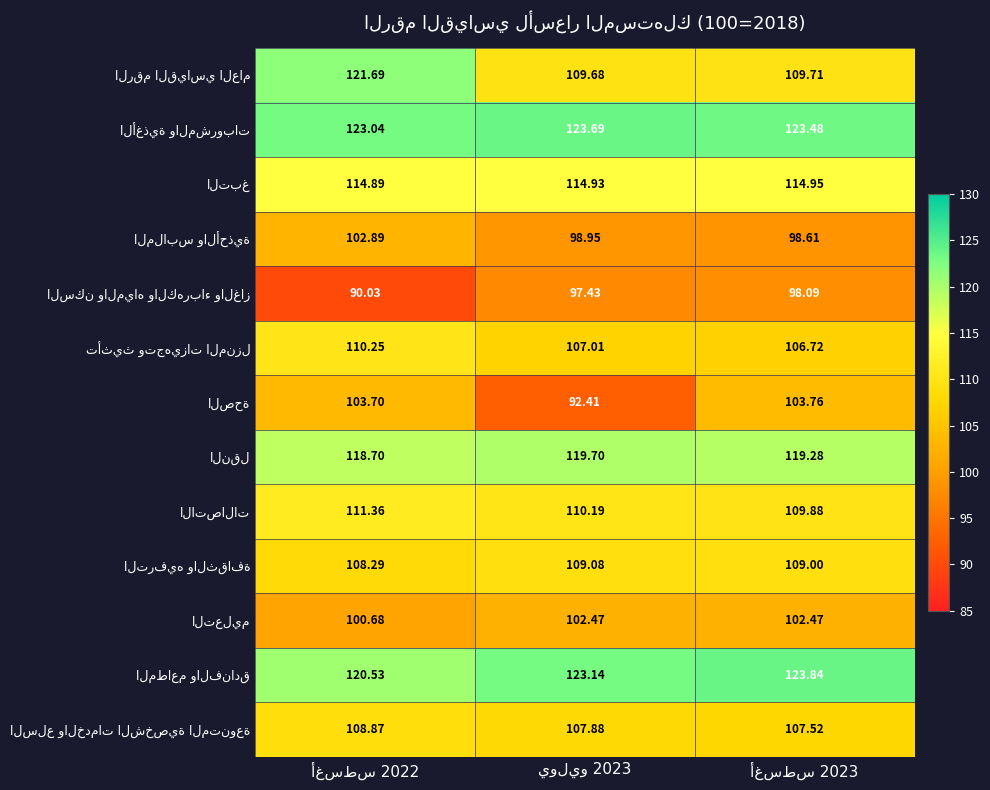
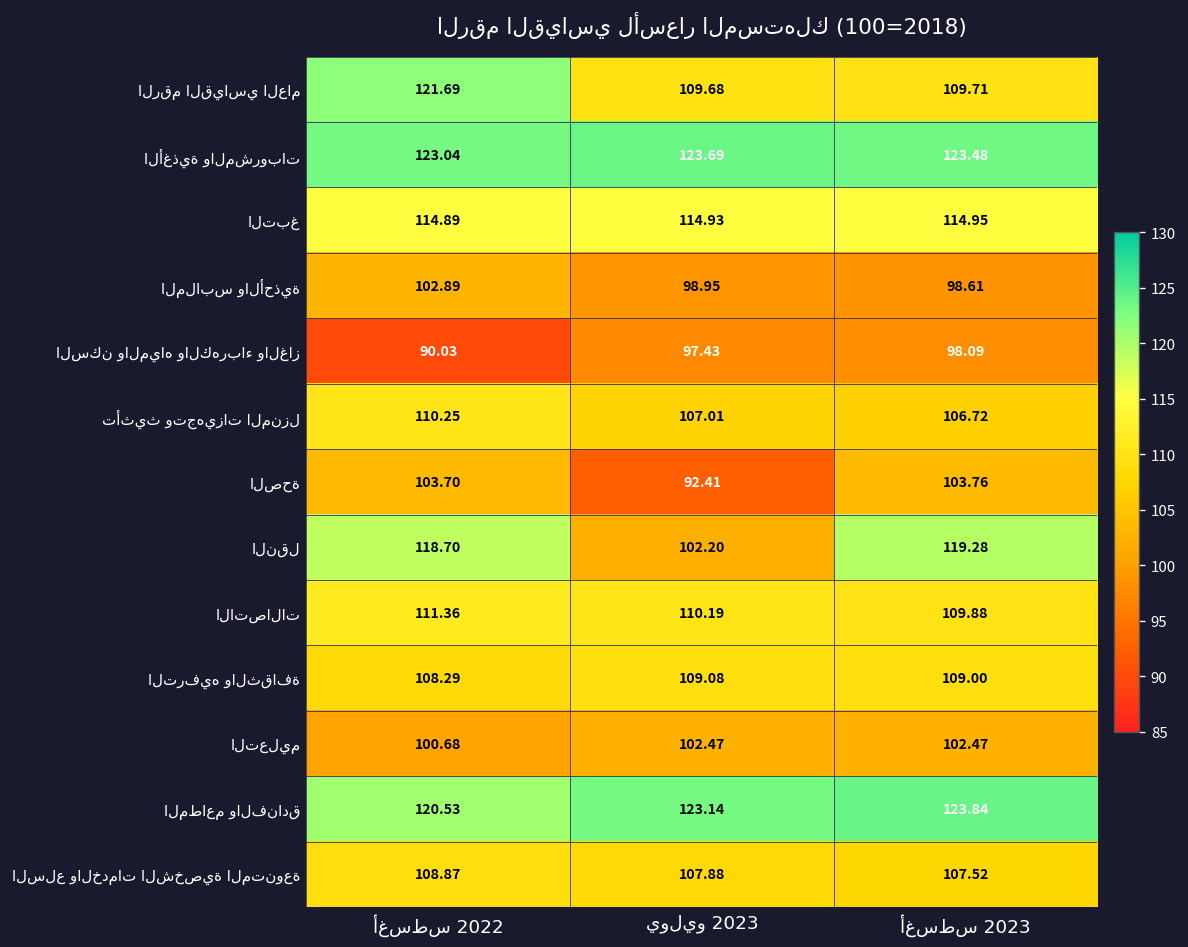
  {
    "الرقم القياسي العام": {
      "أغسطس 2022": 121.69,
      "يوليو 2023": 109.68,
      "أغسطس 2023": 109.71
    },
    "الأغذية والمشروبات": {
      "أغسطس 2022": 123.04,
      "يوليو 2023": 123.69,
      "أغسطس 2023": 123.48
    },
    "التبغ": {
      "أغسطس 2022": 114.89,
      "يوليو 2023": 114.93,
      "أغسطس 2023": 114.95
    },
    "الملابس والأحذية": {
      "أغسطس 2022": 102.89,
      "يوليو 2023": 98.95,
      "أغسطس 2023": 98.61
    },
    "السكن والمياه والكهرباء والغاز": {
      "أغسطس 2022": 90.03,
      "يوليو 2023": 97.43,
      "أغسطس 2023": 98.09
    },
    "تأثيث وتجهيزات المنزل": {
      "أغسطس 2022": 110.25,
      "يوليو 2023": 107.01,
      "أغسطس 2023": 106.72
    },
    "الصحة": {
      "أغسطس 2022": 103.70,
      "يوليو 2023": 92.41,
      "أغسطس 2023": 103.76
    },
    "النقل": {
      "أغسطس 2022": 118.70,
-     "يوليو 2023": 119.70,
+     "يوليو 2023": 102.20,
      "أغسطس 2023": 119.28
    },
    "الاتصالات": {
      "أغسطس 2022": 111.36,
      "يوليو 2023": 110.19,
      "أغسطس 2023": 109.88
    },
    "الترفيه والثقافة": {
      "أغسطس 2022": 108.29,
      "يوليو 2023": 109.08,
      "أغسطس 2023": 109.00
    },
    "التعليم": {
      "أغسطس 2022": 100.68,
      "يوليو 2023": 102.47,
      "أغسطس 2023": 102.47
    },
    "المطاعم والفنادق": {
      "أغسطس 2022": 120.53,
      "يوليو 2023": 123.14,
      "أغسطس 2023": 123.84
    },
    "السلع والخدمات الشخصية المتنوعة": {
      "أغسطس 2022": 108.87,
      "يوليو 2023": 107.88,
      "أغسطس 2023": 107.52
    }
  }
